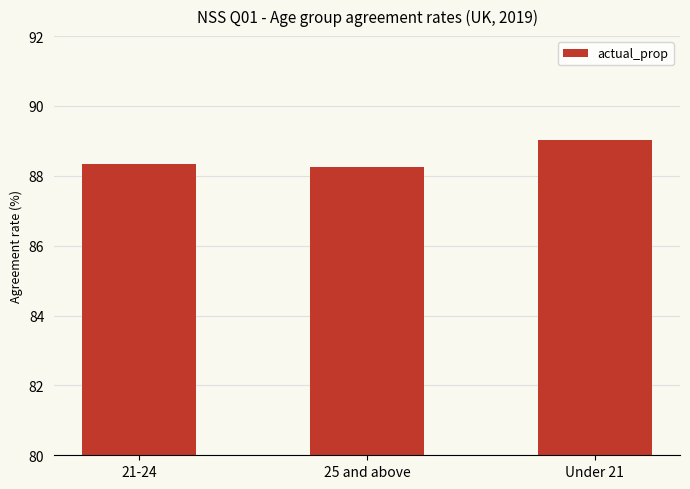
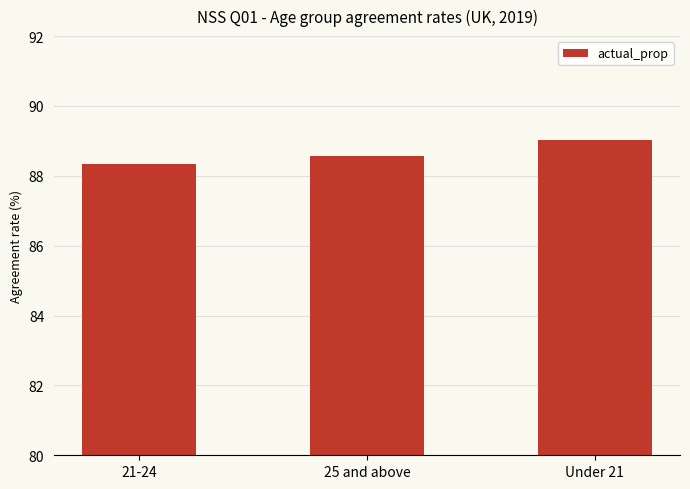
  {
    "21-24": 88.3,
-   "25 and above": 88.2,
+   "25 and above": 88.6,
    "Under 21": 89.0
  }
